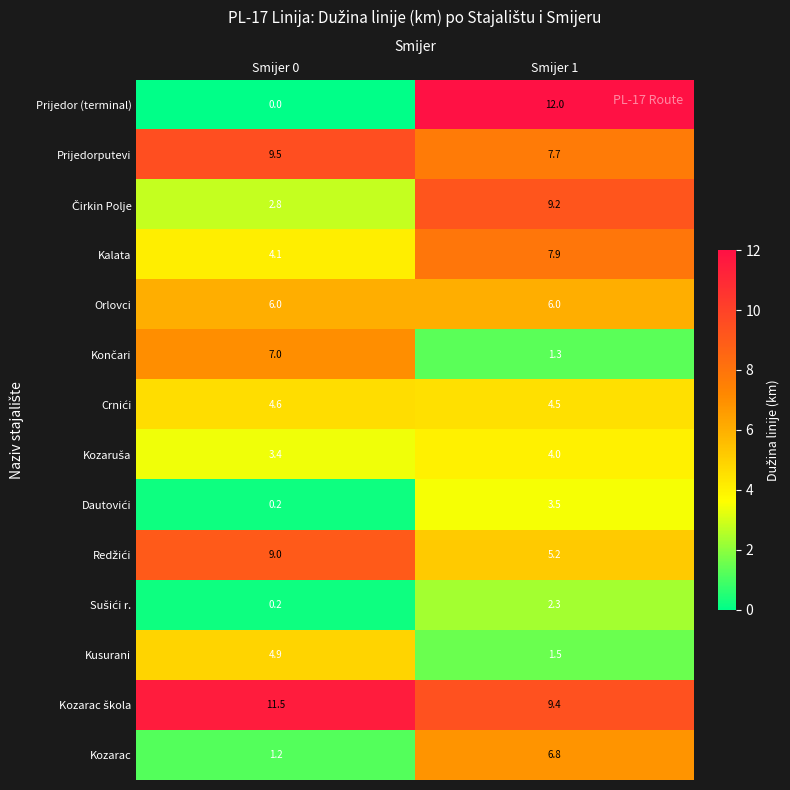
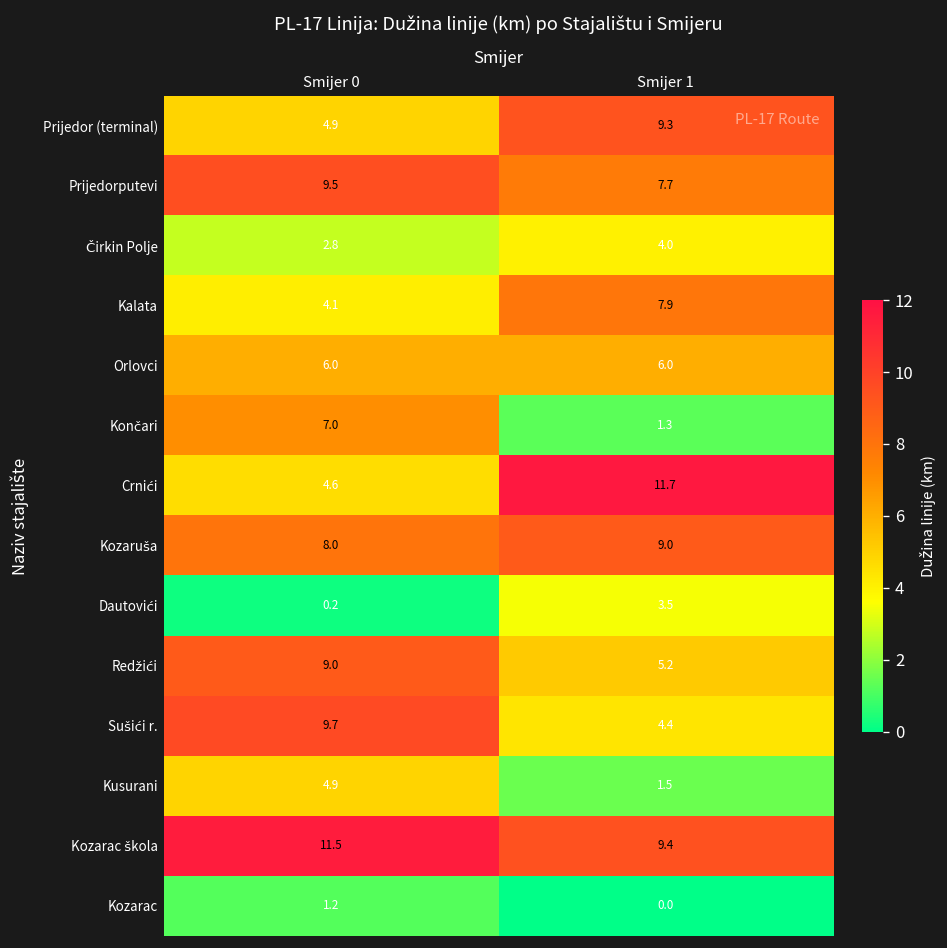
  {
    "Prijedor (terminal)": {
-     "Smijer 0": 0.0,
-     "Smijer 1": 12.0
+     "Smijer 0": 4.9,
+     "Smijer 1": 9.3
    },
    "Prijedorputevi": {
      "Smijer 0": 9.5,
      "Smijer 1": 7.7
    },
    "Čirkin Polje": {
      "Smijer 0": 2.8,
-     "Smijer 1": 9.2
+     "Smijer 1": 4.0
    },
    "Kalata": {
      "Smijer 0": 4.1,
      "Smijer 1": 7.9
    },
    "Orlovci": {
      "Smijer 0": 6.0,
      "Smijer 1": 6.0
    },
    "Končari": {
      "Smijer 0": 7.0,
      "Smijer 1": 1.3
    },
    "Crnići": {
      "Smijer 0": 4.6,
-     "Smijer 1": 4.5
+     "Smijer 1": 11.7
    },
    "Kozaruša": {
-     "Smijer 0": 3.4,
-     "Smijer 1": 4.0
+     "Smijer 0": 8.0,
+     "Smijer 1": 9.0
    },
    "Dautovići": {
      "Smijer 0": 0.2,
      "Smijer 1": 3.5
    },
    "Redžići": {
      "Smijer 0": 9.0,
      "Smijer 1": 5.2
    },
    "Sušići r.": {
-     "Smijer 0": 0.2,
-     "Smijer 1": 2.3
+     "Smijer 0": 9.7,
+     "Smijer 1": 4.4
    },
    "Kusurani": {
      "Smijer 0": 4.9,
      "Smijer 1": 1.5
    },
    "Kozarac škola": {
      "Smijer 0": 11.5,
      "Smijer 1": 9.4
    },
    "Kozarac": {
      "Smijer 0": 1.2,
-     "Smijer 1": 6.8
+     "Smijer 1": 0.0
    }
  }
